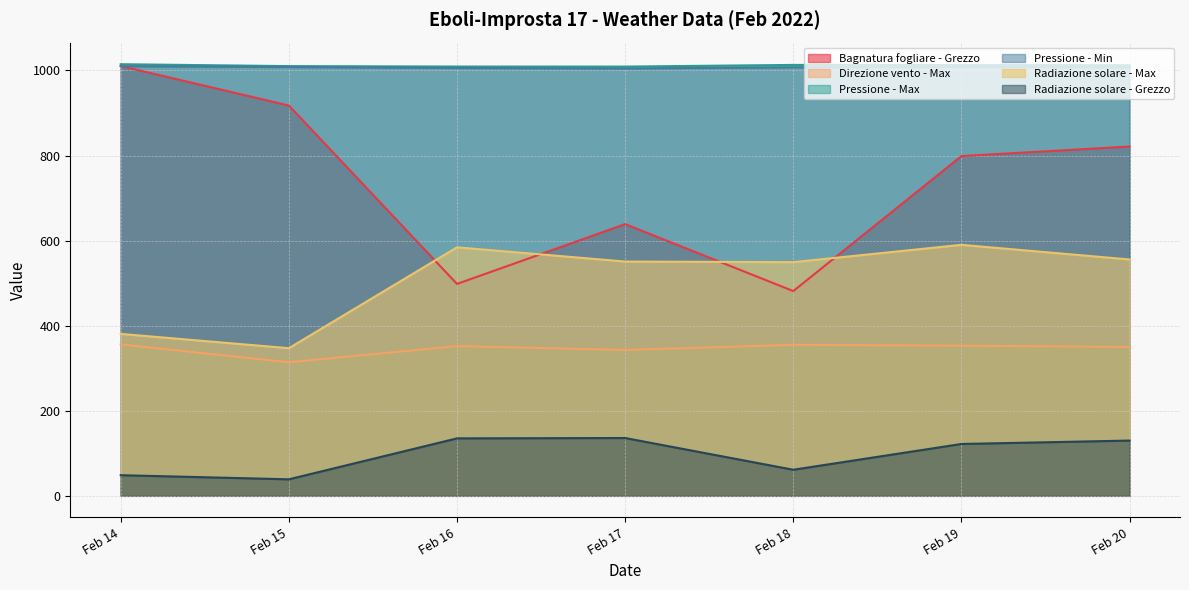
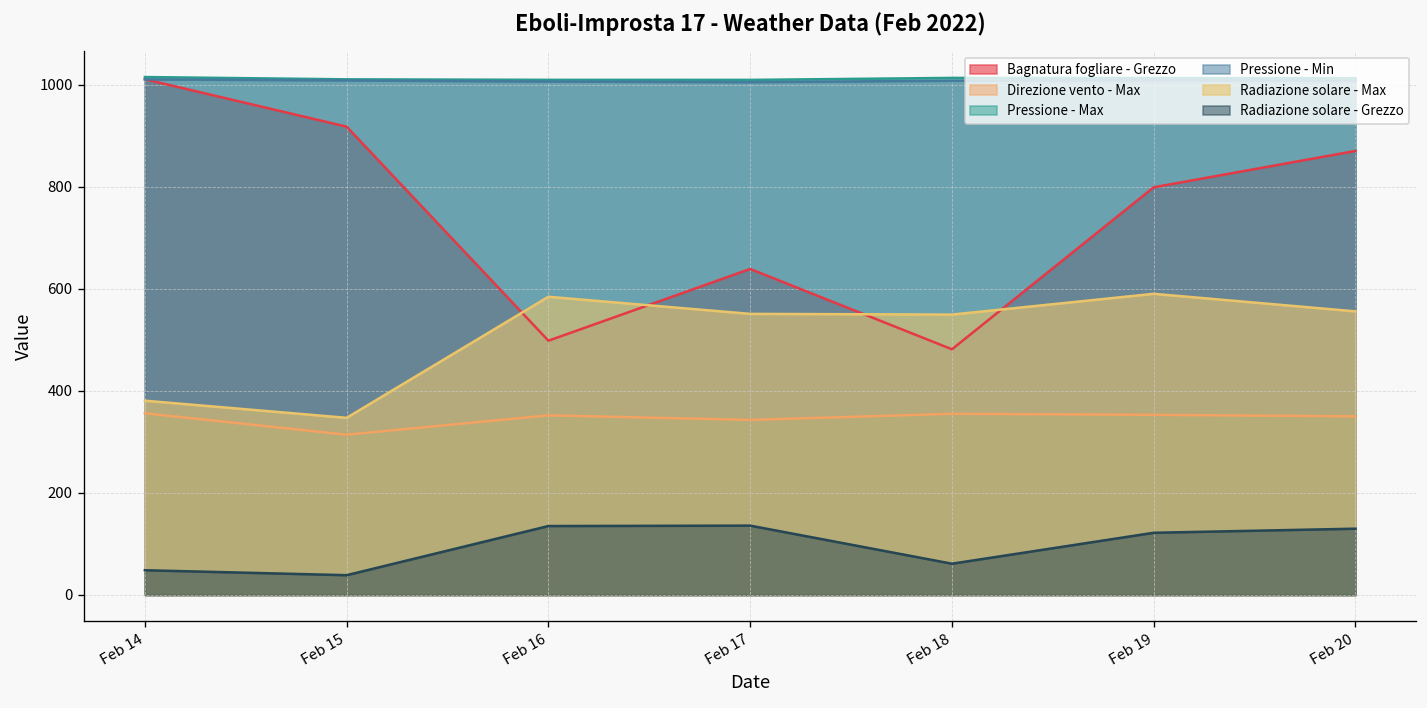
  {
    "Bagnatura fogliare - Grezzo": {
      "Feb 15": 920,
      "Feb 16": 500,
      "Feb 17": 640,
      "Feb 18": 480,
      "Feb 19": 800,
-     "Feb 20": 820
+     "Feb 20": 870
    },
    "Radiazione solare - Grezzo": {
      "Feb 14": 50,
      "Feb 15": 40,
      "Feb 16": 140,
      "Feb 17": 140,
      "Feb 18": 60,
      "Feb 19": 120,
      "Feb 20": 130
    }
  }
